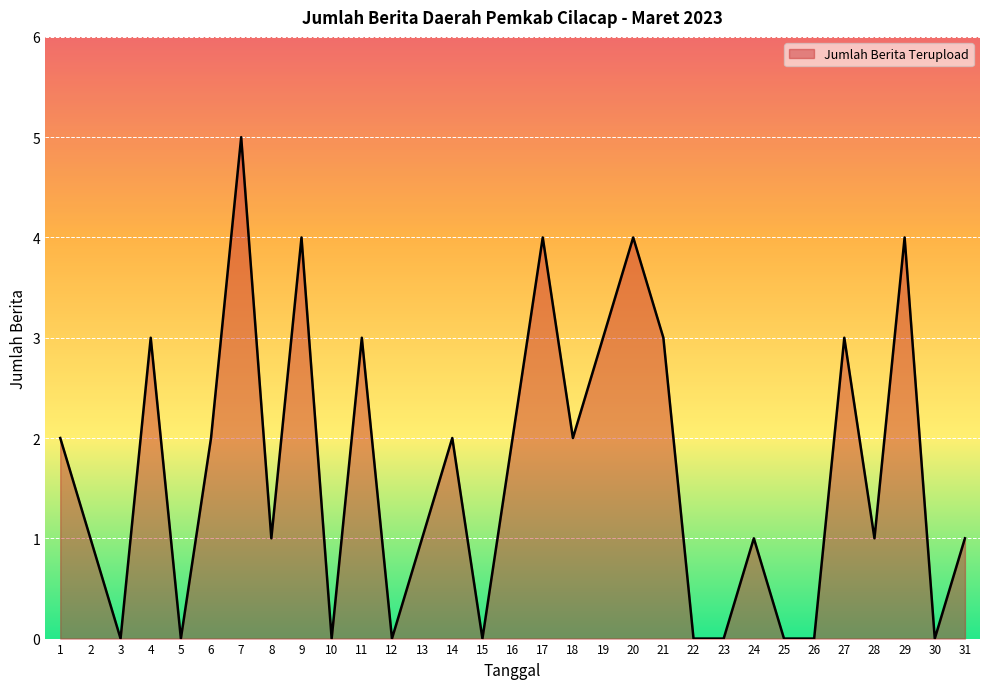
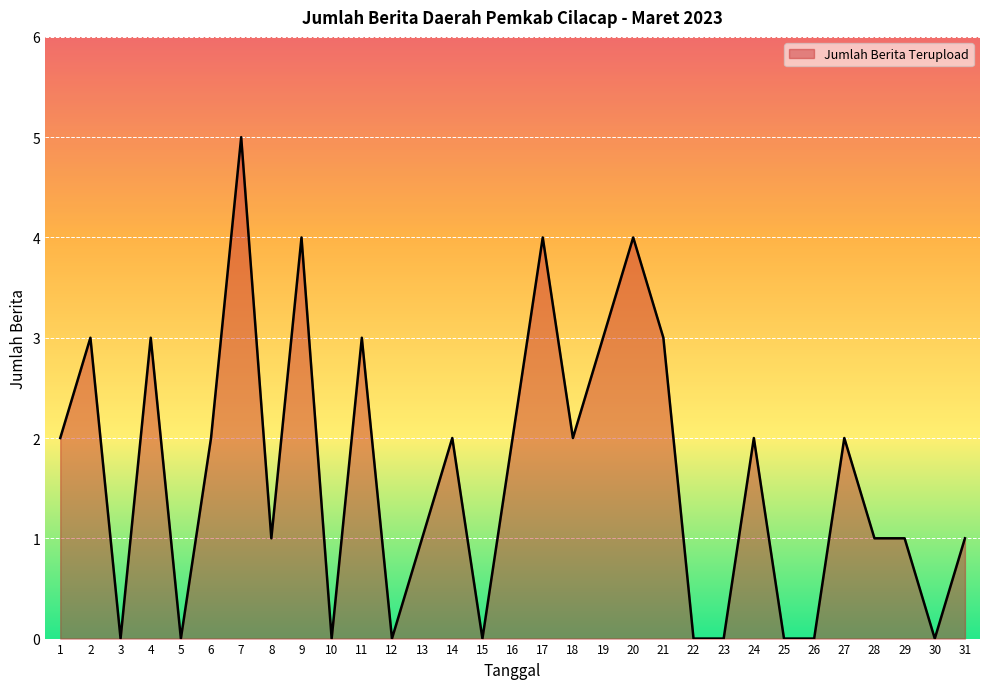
  {
    "1": 2,
-   "2": 1,
+   "2": 3,
    "3": 0,
    "4": 3,
    "5": 0,
    "6": 2,
    "7": 5,
    "8": 1,
    "9": 4,
    "10": 0,
    "11": 3,
    "12": 0,
    "13": 1,
    "14": 2,
    "15": 0,
    "16": 2,
    "17": 4,
    "18": 2,
    "19": 3,
    "20": 4,
    "21": 3,
    "22": 0,
    "23": 0,
-   "24": 1,
+   "24": 2,
    "25": 0,
    "26": 0,
-   "27": 3,
+   "27": 2,
    "28": 1,
-   "29": 4,
+   "29": 1,
    "30": 0,
    "31": 1
  }
